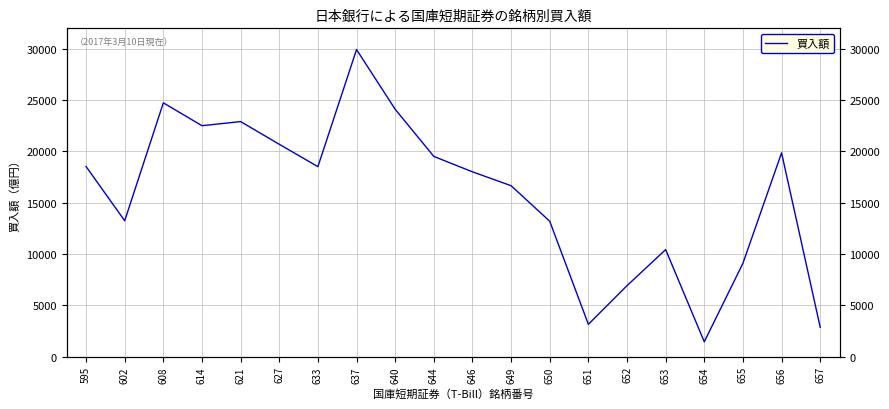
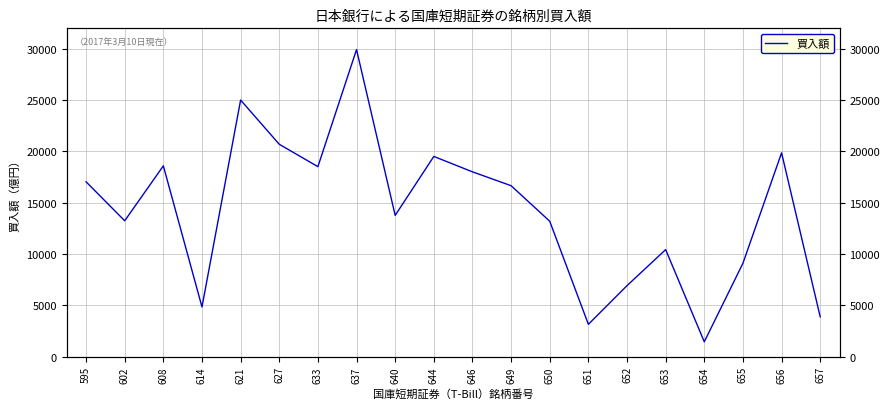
  {
-   "595": 18500,
+   "595": 17000,
    "602": 13200,
-   "608": 24700,
-   "614": 22500,
-   "621": 22900,
+   "608": 18600,
+   "614": 4800,
+   "621": 25000,
    "627": 20700,
    "633": 18500,
    "637": 29900,
-   "640": 24100,
+   "640": 13800,
    "644": 19500,
    "646": 18000,
    "649": 16700,
    "650": 13200,
    "651": 3100,
    "652": 6900,
    "653": 10400,
    "654": 1400,
    "655": 9100,
    "656": 19900,
-   "657": 2900
+   "657": 3900
  }
